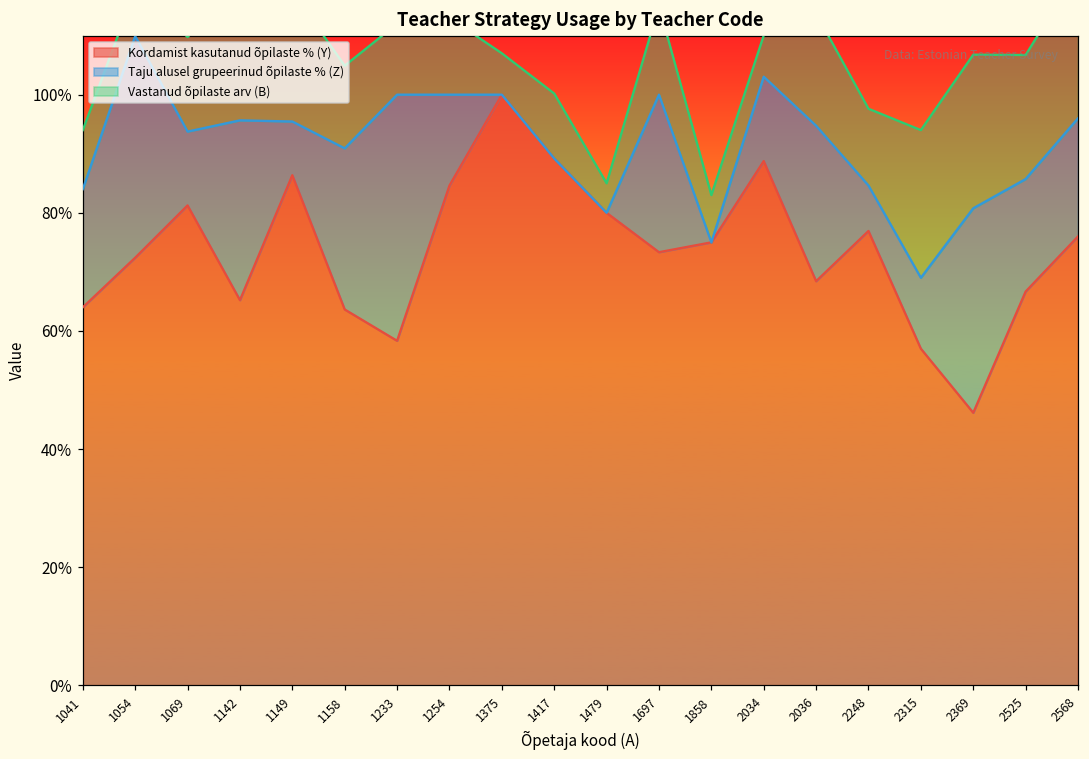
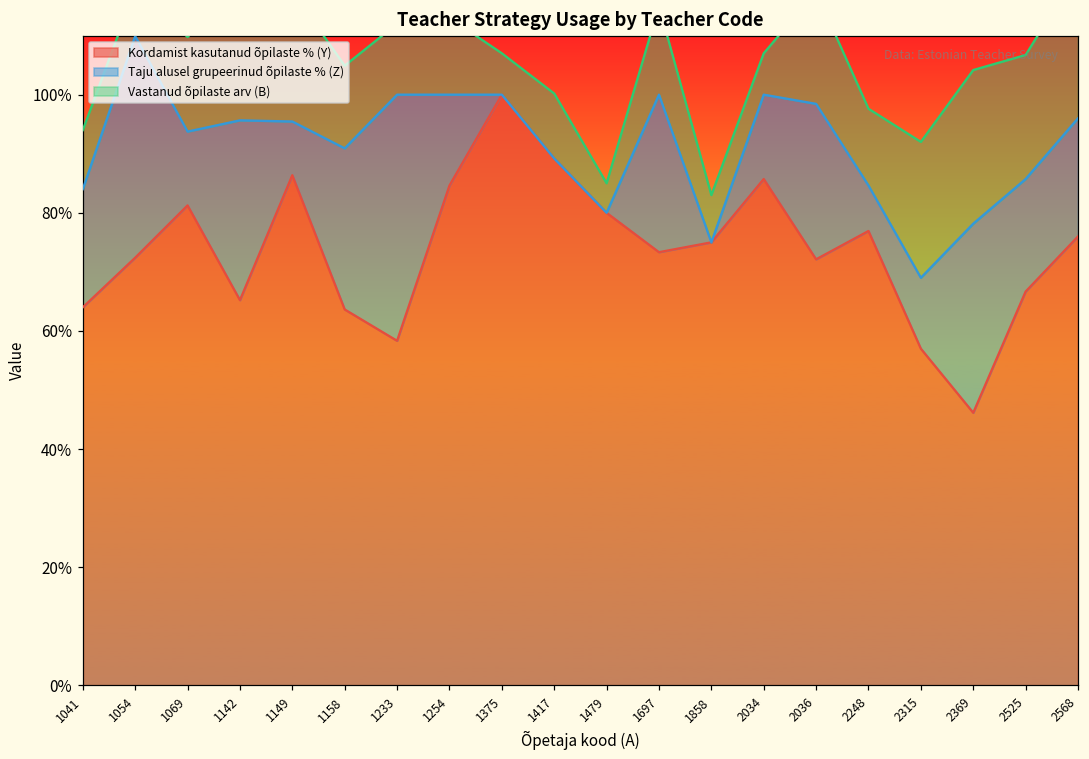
  {
    "Kordamist kasutanud õpilaste % (Y)": {
      "1041": "64%",
      "1054": "72%",
      "1069": "81%",
      "1142": "65%",
      "1149": "86%",
      "1158": "64%",
      "1233": "58%",
      "1254": "85%",
      "1697": "73%",
-     "2034": "89%",
-     "2036": "68%",
+     "2034": "86%",
+     "2036": "72%",
      "2248": "77%",
      "2315": "57%",
      "2369": "46%",
      "2525": "67%",
      "2568": "76%"
    },
    "Taju alusel grupeerinud õpilaste % (Z)": {
      "1041": "20%",
      "1054": "38%",
      "1069": "13%",
      "1142": "30%",
      "1149": "9%",
      "1158": "27%",
      "1233": "42%",
      "1254": "15%",
      "1697": "27%",
      "2034": "14%",
      "2036": "26%",
      "2248": "8%",
      "2315": "12%",
-     "2369": "35%",
+     "2369": "32%",
      "2525": "19%",
      "2568": "20%"
    },
    "Vastanud õpilaste arv (B)": {
      "1041": "10%",
      "1069": "16%",
      "1375": "7%",
      "1417": "11%",
      "1479": "5%",
      "1858": "8%",
      "2034": "7%",
      "2248": "13%",
-     "2315": "25%",
+     "2315": "23%",
      "2369": "26%",
      "2525": "21%"
    }
  }
